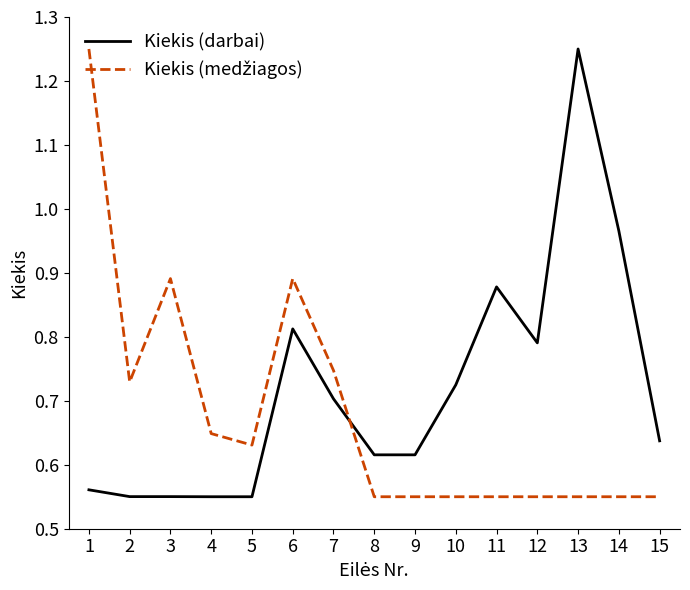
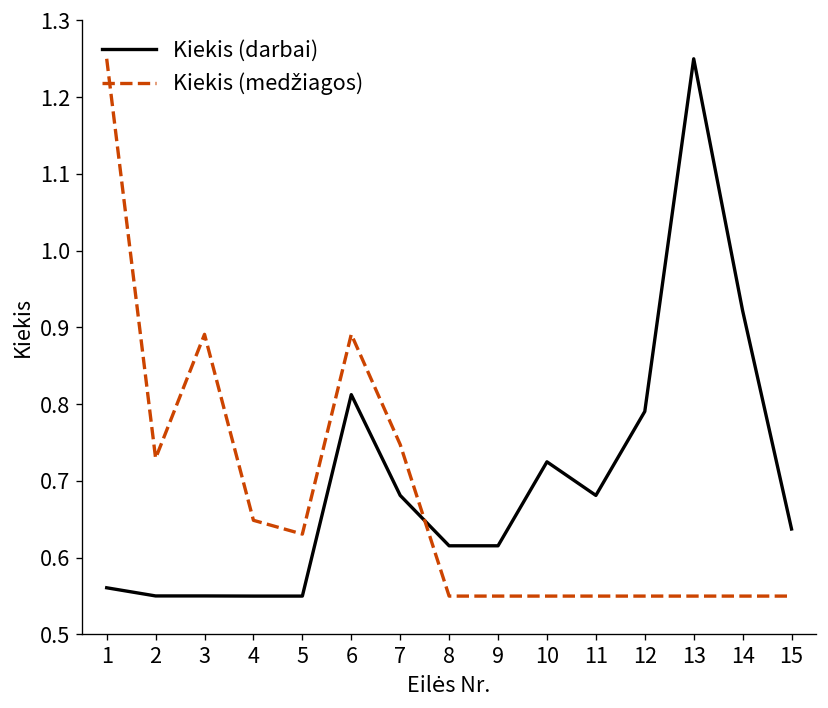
  {
    "Kiekis (darbai)": {
      "1": 0.56,
      "2": 0.55,
      "3": 0.55,
      "4": 0.55,
      "5": 0.55,
      "6": 0.81,
-     "7": 0.70,
+     "7": 0.68,
      "8": 0.62,
      "9": 0.62,
      "10": 0.72,
-     "11": 0.88,
+     "11": 0.68,
      "12": 0.79,
      "13": 1.25,
-     "14": 0.97,
+     "14": 0.92,
      "15": 0.64
    },
    "Kiekis (medžiagos)": {
      "1": 1.25,
      "2": 0.73,
      "3": 0.89,
      "4": 0.65,
      "5": 0.63,
      "6": 0.89,
      "7": 0.75,
      "8": 0.55,
      "9": 0.55,
      "10": 0.55,
      "11": 0.55,
      "12": 0.55,
      "13": 0.55,
      "14": 0.55,
      "15": 0.55
    }
  }
